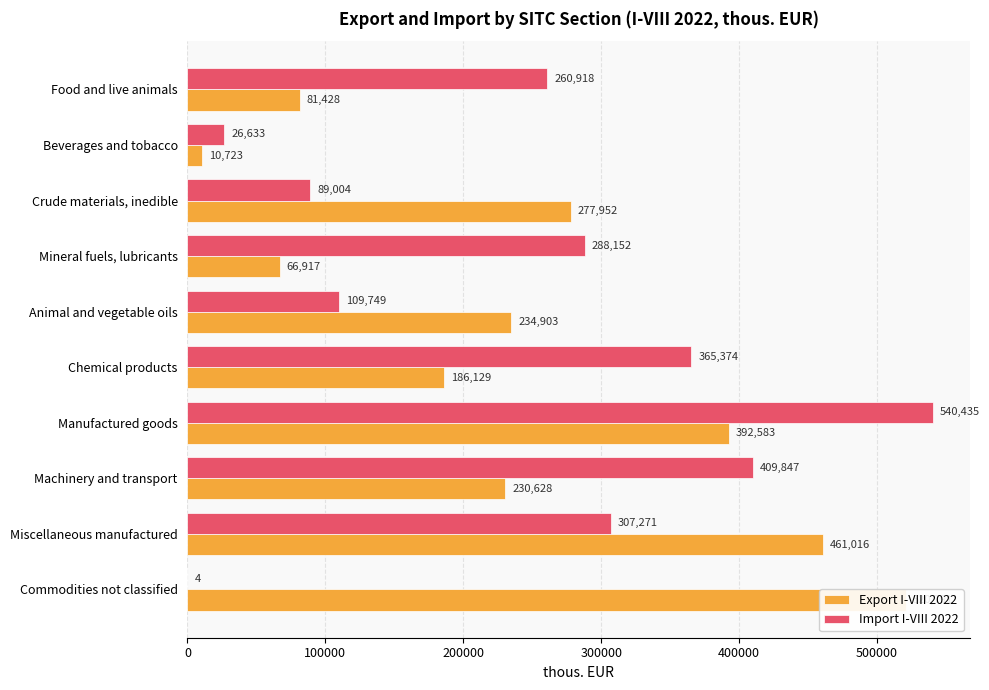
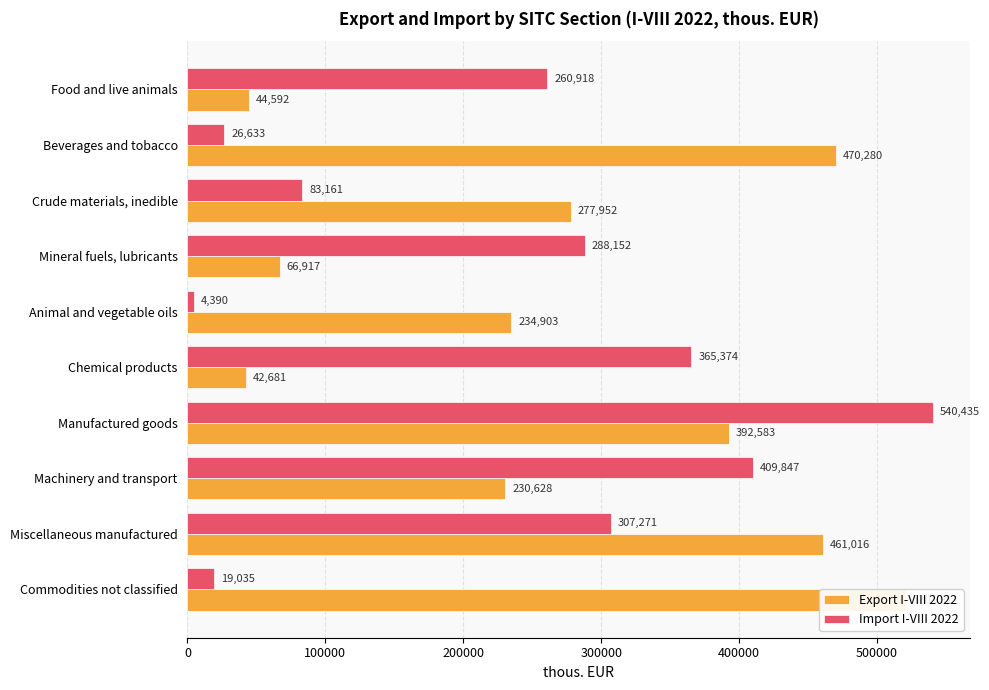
  {
    "Export I-VIII 2022": {
-     "Food and live animals": "81,428",
-     "Beverages and tobacco": "10,723",
+     "Food and live animals": "44,592",
+     "Beverages and tobacco": "470,280",
      "Crude materials, inedible": "277,952",
      "Mineral fuels, lubricants": "66,917",
      "Animal and vegetable oils": "234,903",
-     "Chemical products": "186,129",
+     "Chemical products": "42,681",
      "Manufactured goods": "392,583",
      "Machinery and transport": "230,628",
      "Miscellaneous manufactured": "461,016"
    },
    "Import I-VIII 2022": {
      "Food and live animals": "260,918",
      "Beverages and tobacco": "26,633",
-     "Crude materials, inedible": "89,004",
+     "Crude materials, inedible": "83,161",
      "Mineral fuels, lubricants": "288,152",
-     "Animal and vegetable oils": "109,749",
+     "Animal and vegetable oils": "4,390",
      "Chemical products": "365,374",
      "Manufactured goods": "540,435",
      "Machinery and transport": "409,847",
      "Miscellaneous manufactured": "307,271",
-     "Commodities not classified": "4"
+     "Commodities not classified": "19,035"
    }
  }
